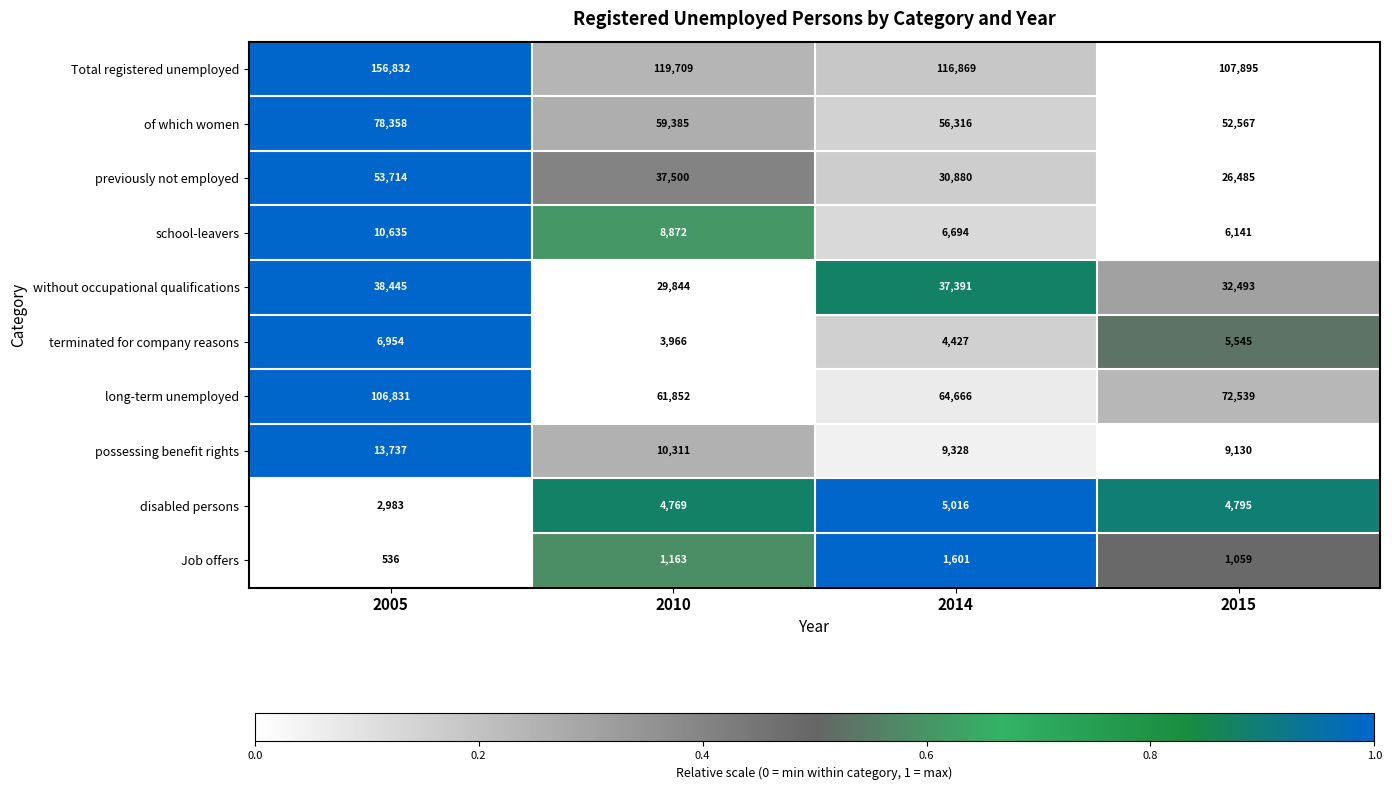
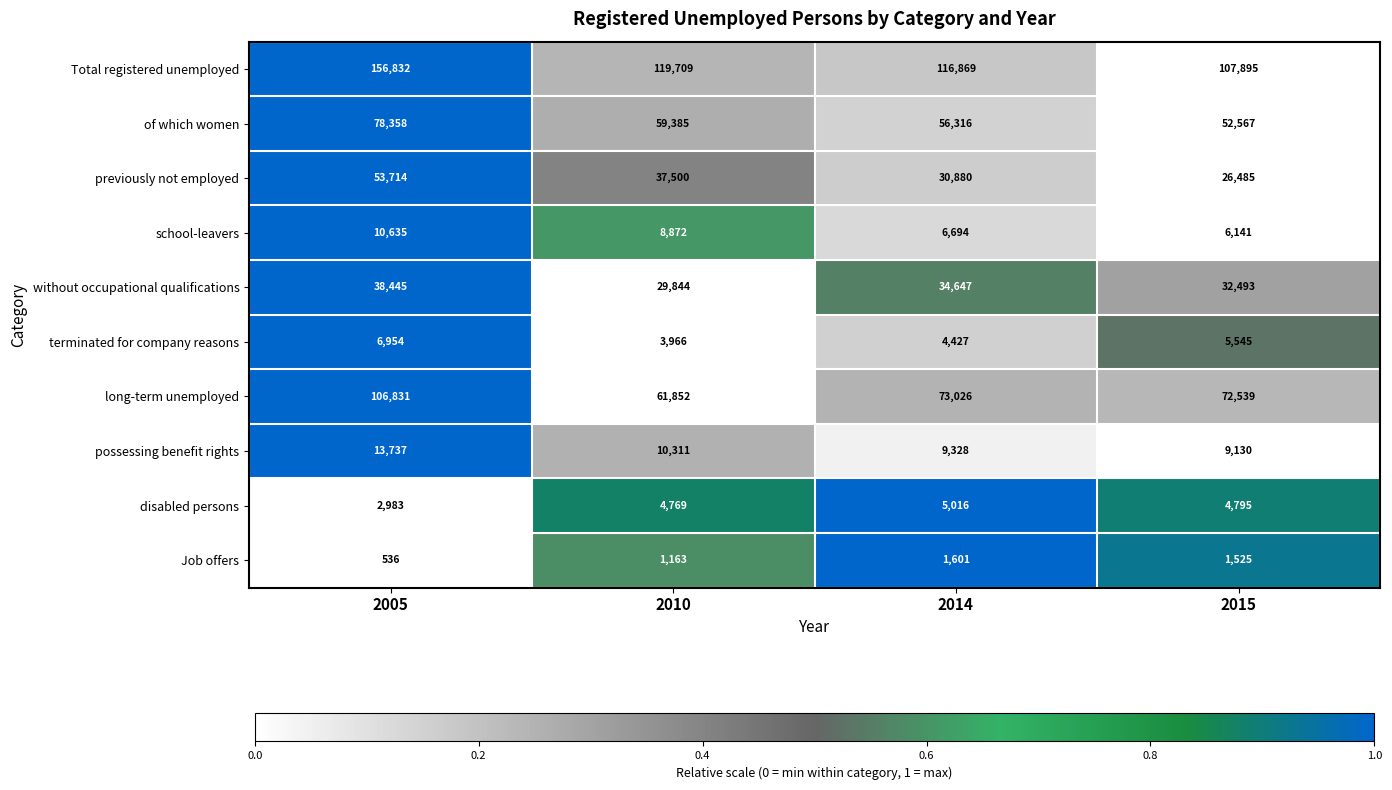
  {
    "Total registered unemployed": {
      "2005": "156,832",
      "2010": "119,709",
      "2014": "116,869",
      "2015": "107,895"
    },
    "of which women": {
      "2005": "78,358",
      "2010": "59,385",
      "2014": "56,316",
      "2015": "52,567"
    },
    "previously not employed": {
      "2005": "53,714",
      "2010": "37,500",
      "2014": "30,880",
      "2015": "26,485"
    },
    "school-leavers": {
      "2005": "10,635",
      "2010": "8,872",
      "2014": "6,694",
      "2015": "6,141"
    },
    "without occupational qualifications": {
      "2005": "38,445",
      "2010": "29,844",
-     "2014": "37,391",
+     "2014": "34,647",
      "2015": "32,493"
    },
    "terminated for company reasons": {
      "2005": "6,954",
      "2010": "3,966",
      "2014": "4,427",
      "2015": "5,545"
    },
    "long-term unemployed": {
      "2005": "106,831",
      "2010": "61,852",
-     "2014": "64,666",
+     "2014": "73,026",
      "2015": "72,539"
    },
    "possessing benefit rights": {
      "2005": "13,737",
      "2010": "10,311",
      "2014": "9,328",
      "2015": "9,130"
    },
    "disabled persons": {
      "2005": "2,983",
      "2010": "4,769",
      "2014": "5,016",
      "2015": "4,795"
    },
    "Job offers": {
      "2005": "536",
      "2010": "1,163",
      "2014": "1,601",
-     "2015": "1,059"
+     "2015": "1,525"
    }
  }
